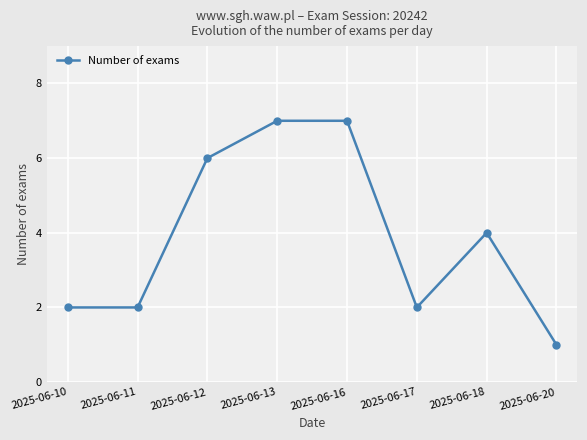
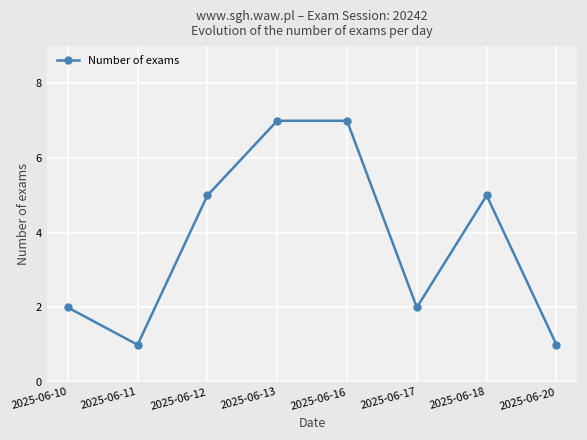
  {
    "2025-06-10": 2,
-   "2025-06-11": 2,
-   "2025-06-12": 6,
+   "2025-06-11": 1,
+   "2025-06-12": 5,
    "2025-06-13": 7,
    "2025-06-16": 7,
    "2025-06-17": 2,
-   "2025-06-18": 4,
+   "2025-06-18": 5,
    "2025-06-20": 1
  }
